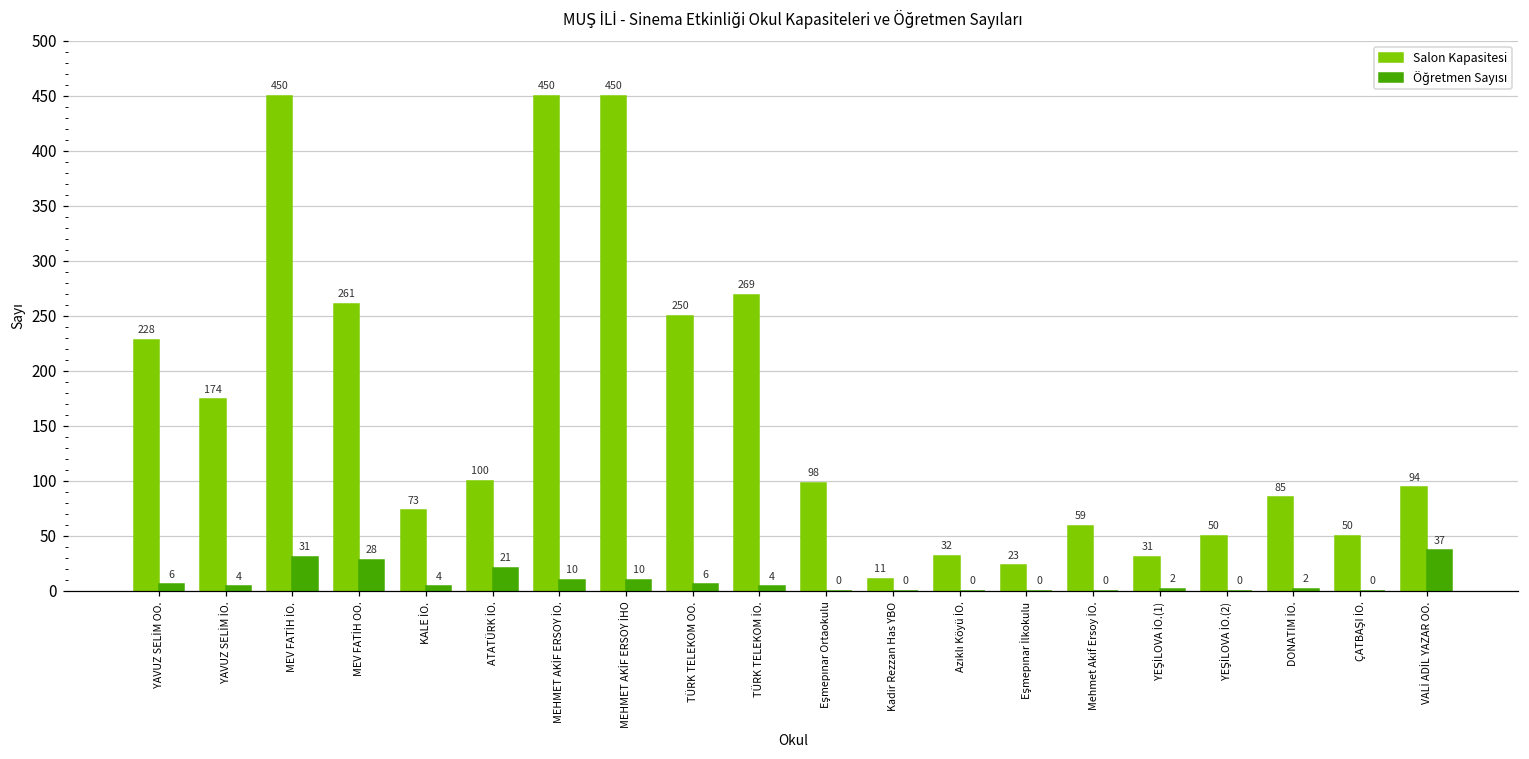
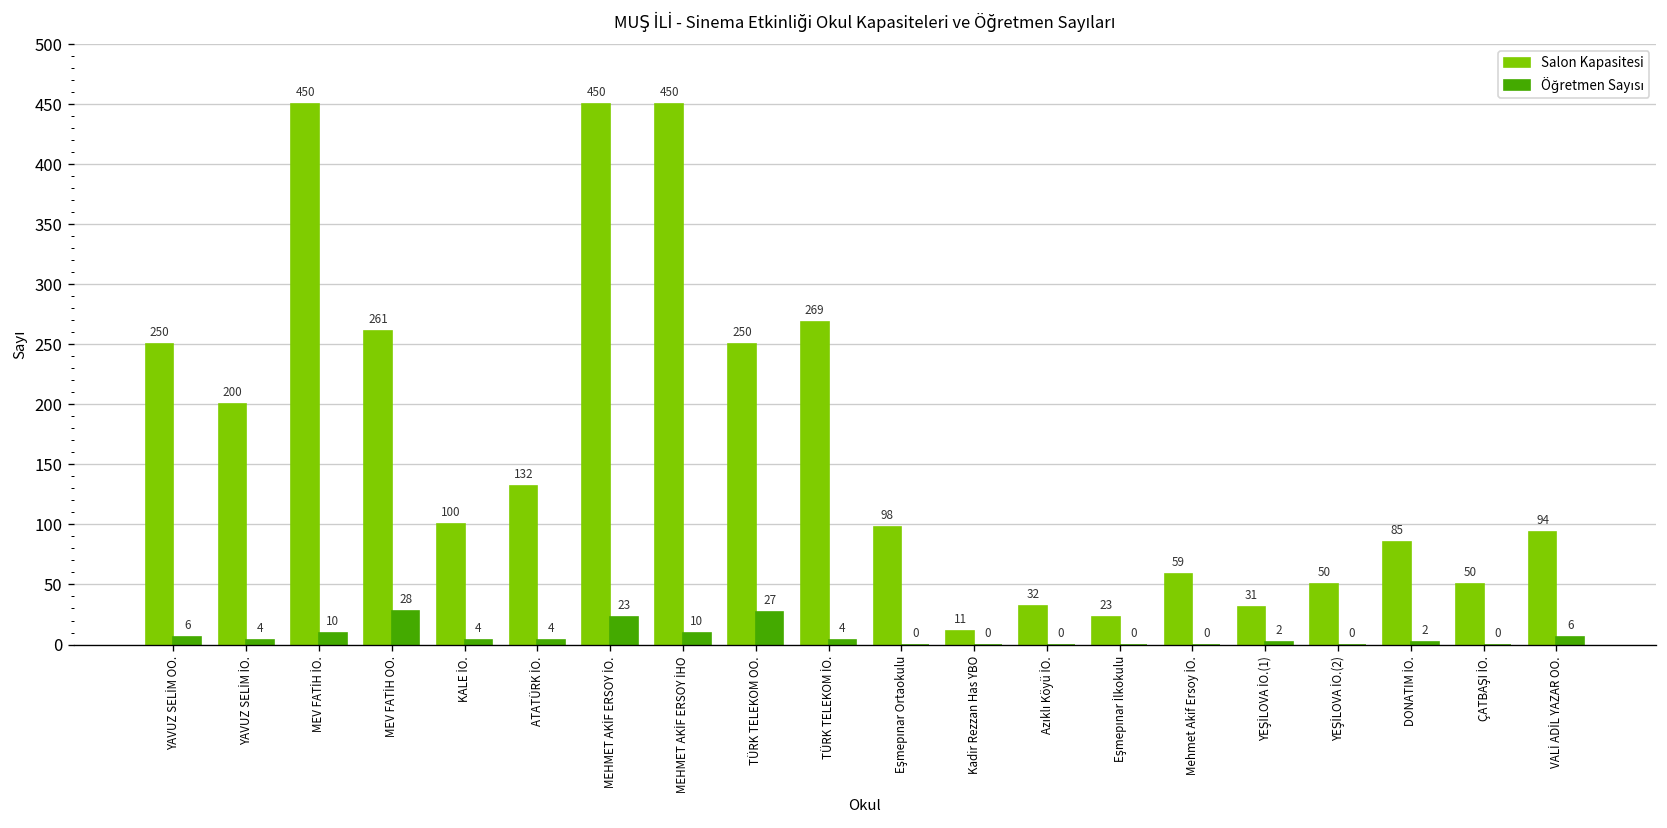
  {
    "Salon Kapasitesi": {
-     "YAVUZ SELİM OO.": 228,
-     "YAVUZ SELİM İO.": 174,
+     "YAVUZ SELİM OO.": 250,
+     "YAVUZ SELİM İO.": 200,
      "MEV FATİH İO.": 450,
      "MEV FATİH OO.": 261,
-     "KALE İO.": 73,
-     "ATATÜRK İO.": 100,
+     "KALE İO.": 100,
+     "ATATÜRK İO.": 132,
      "MEHMET AKİF ERSOY İO.": 450,
      "MEHMET AKİF ERSOY İHO": 450,
      "TÜRK TELEKOM OO.": 250,
      "TÜRK TELEKOM İO.": 269,
      "Eşmepınar Ortaokulu": 98,
      "Kadir Rezzan Has YBO": 11,
      "Azıklı Köyü İO.": 32,
      "Eşmepınar İlkokulu": 23,
      "Mehmet Akif Ersoy İO.": 59,
      "YEŞİLOVA İO.(1)": 31,
      "YEŞİLOVA İO.(2)": 50,
      "DONATIM İO.": 85,
      "ÇATBAŞI İO.": 50,
      "VALİ ADİL YAZAR OO.": 94
    },
    "Öğretmen Sayısı": {
      "YAVUZ SELİM OO.": 6,
      "YAVUZ SELİM İO.": 4,
-     "MEV FATİH İO.": 31,
+     "MEV FATİH İO.": 10,
      "MEV FATİH OO.": 28,
      "KALE İO.": 4,
-     "ATATÜRK İO.": 21,
-     "MEHMET AKİF ERSOY İO.": 10,
+     "ATATÜRK İO.": 4,
+     "MEHMET AKİF ERSOY İO.": 23,
      "MEHMET AKİF ERSOY İHO": 10,
-     "TÜRK TELEKOM OO.": 6,
+     "TÜRK TELEKOM OO.": 27,
      "TÜRK TELEKOM İO.": 4,
      "Eşmepınar Ortaokulu": 0,
      "Kadir Rezzan Has YBO": 0,
      "Azıklı Köyü İO.": 0,
      "Eşmepınar İlkokulu": 0,
      "Mehmet Akif Ersoy İO.": 0,
      "YEŞİLOVA İO.(1)": 2,
      "YEŞİLOVA İO.(2)": 0,
      "DONATIM İO.": 2,
      "ÇATBAŞI İO.": 0,
-     "VALİ ADİL YAZAR OO.": 37
+     "VALİ ADİL YAZAR OO.": 6
    }
  }
